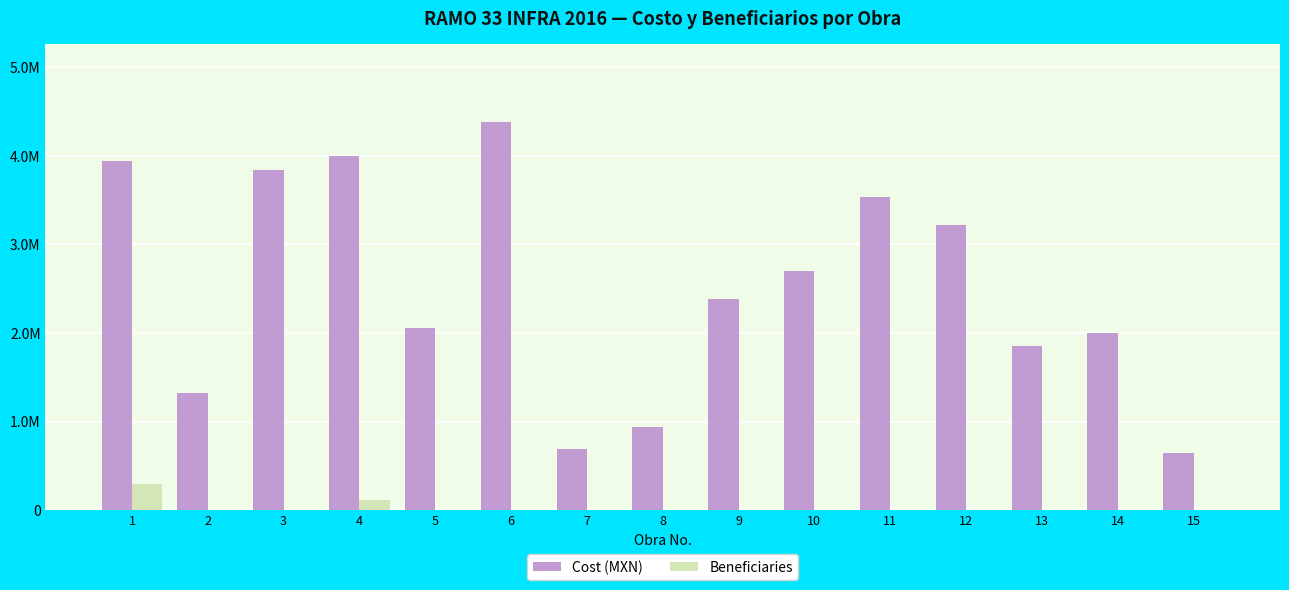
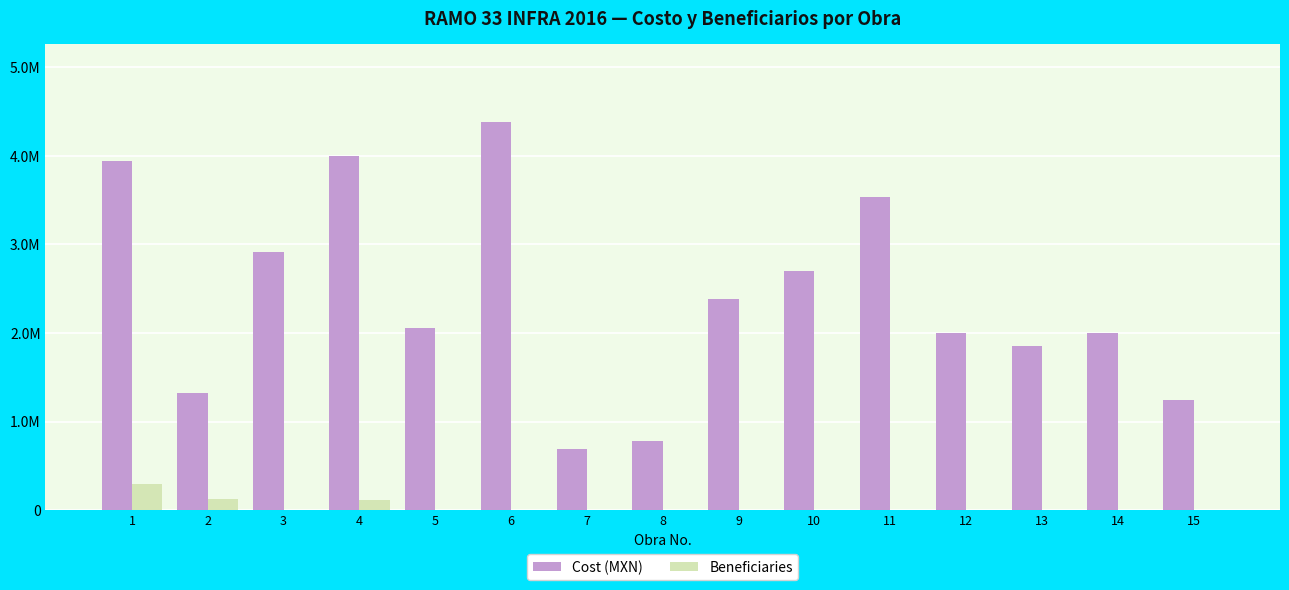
  {
    "Cost (MXN)": {
      "1": 3900000,
      "2": 1300000,
-     "3": 3800000,
+     "3": 2900000,
      "4": 4000000,
      "5": 2100000,
      "6": 4400000,
      "7": 700000,
-     "8": 900000,
+     "8": 800000,
      "9": 2400000,
      "10": 2700000,
      "11": 3500000,
-     "12": 3200000,
+     "12": 2000000,
      "13": 1900000,
      "14": 2000000,
-     "15": 600000
+     "15": 1200000
    },
    "Beneficiaries": {
      "1": 300000,
-     "2": 0,
+     "2": 100000,
      "4": 100000
    }
  }
